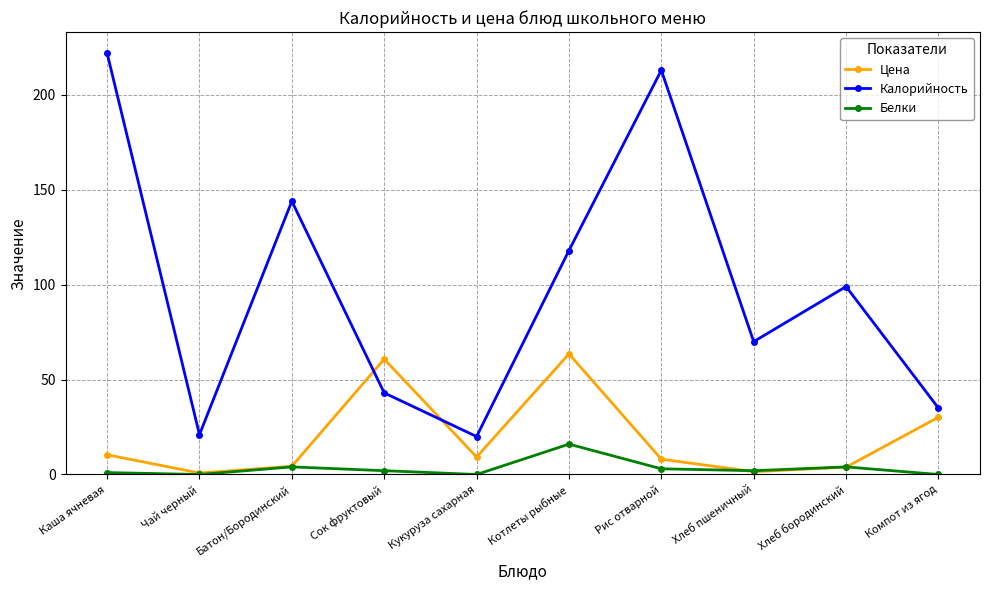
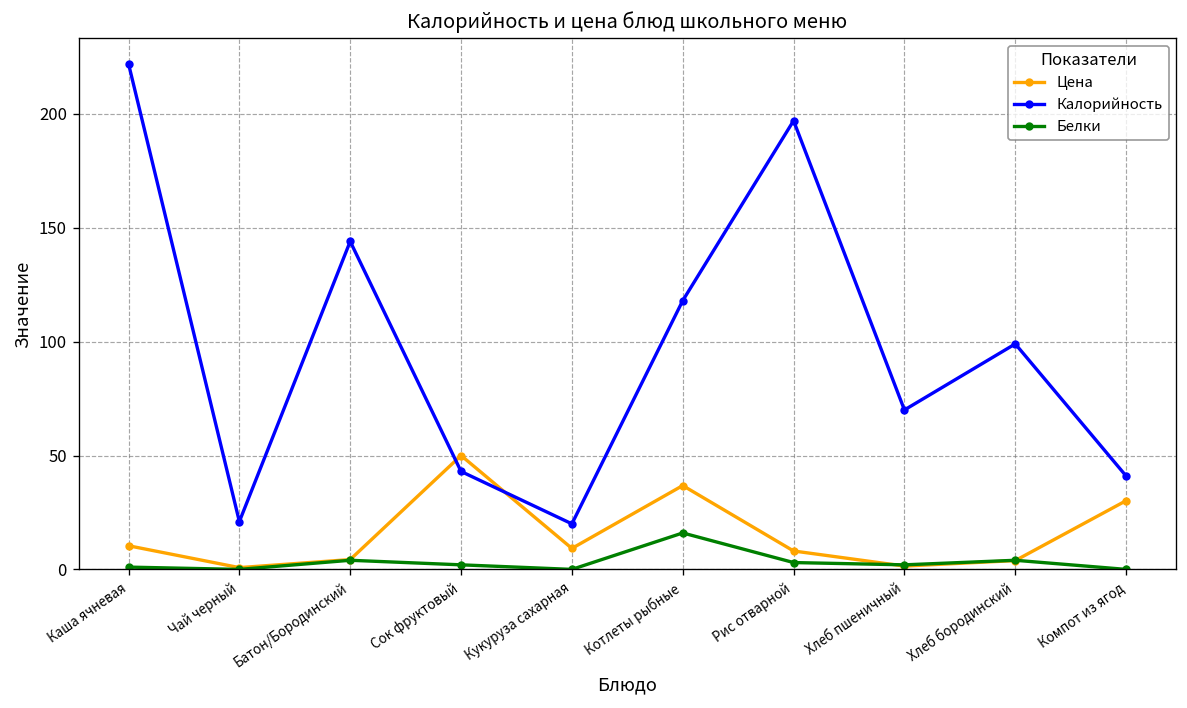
  {
    "Цена": {
      "Каша ячневая": 10,
-     "Сок фруктовый": 61,
+     "Сок фруктовый": 50,
      "Кукуруза сахарная": 9,
-     "Котлеты рыбные": 64,
+     "Котлеты рыбные": 37,
      "Рис отварной": 8,
      "Компот из ягод": 30
    },
    "Калорийность": {
      "Каша ячневая": 222,
      "Чай черный": 21,
      "Батон/Бородинский": 144,
      "Сок фруктовый": 43,
      "Кукуруза сахарная": 20,
      "Котлеты рыбные": 118,
-     "Рис отварной": 213,
+     "Рис отварной": 197,
      "Хлеб пшеничный": 70,
      "Хлеб бородинский": 99,
-     "Компот из ягод": 35
+     "Компот из ягод": 41
    },
    "Белки": {
      "Каша ячневая": 1,
      "Сок фруктовый": 2,
      "Кукуруза сахарная": 0,
      "Котлеты рыбные": 16,
      "Рис отварной": 3,
      "Компот из ягод": 0
    }
  }
